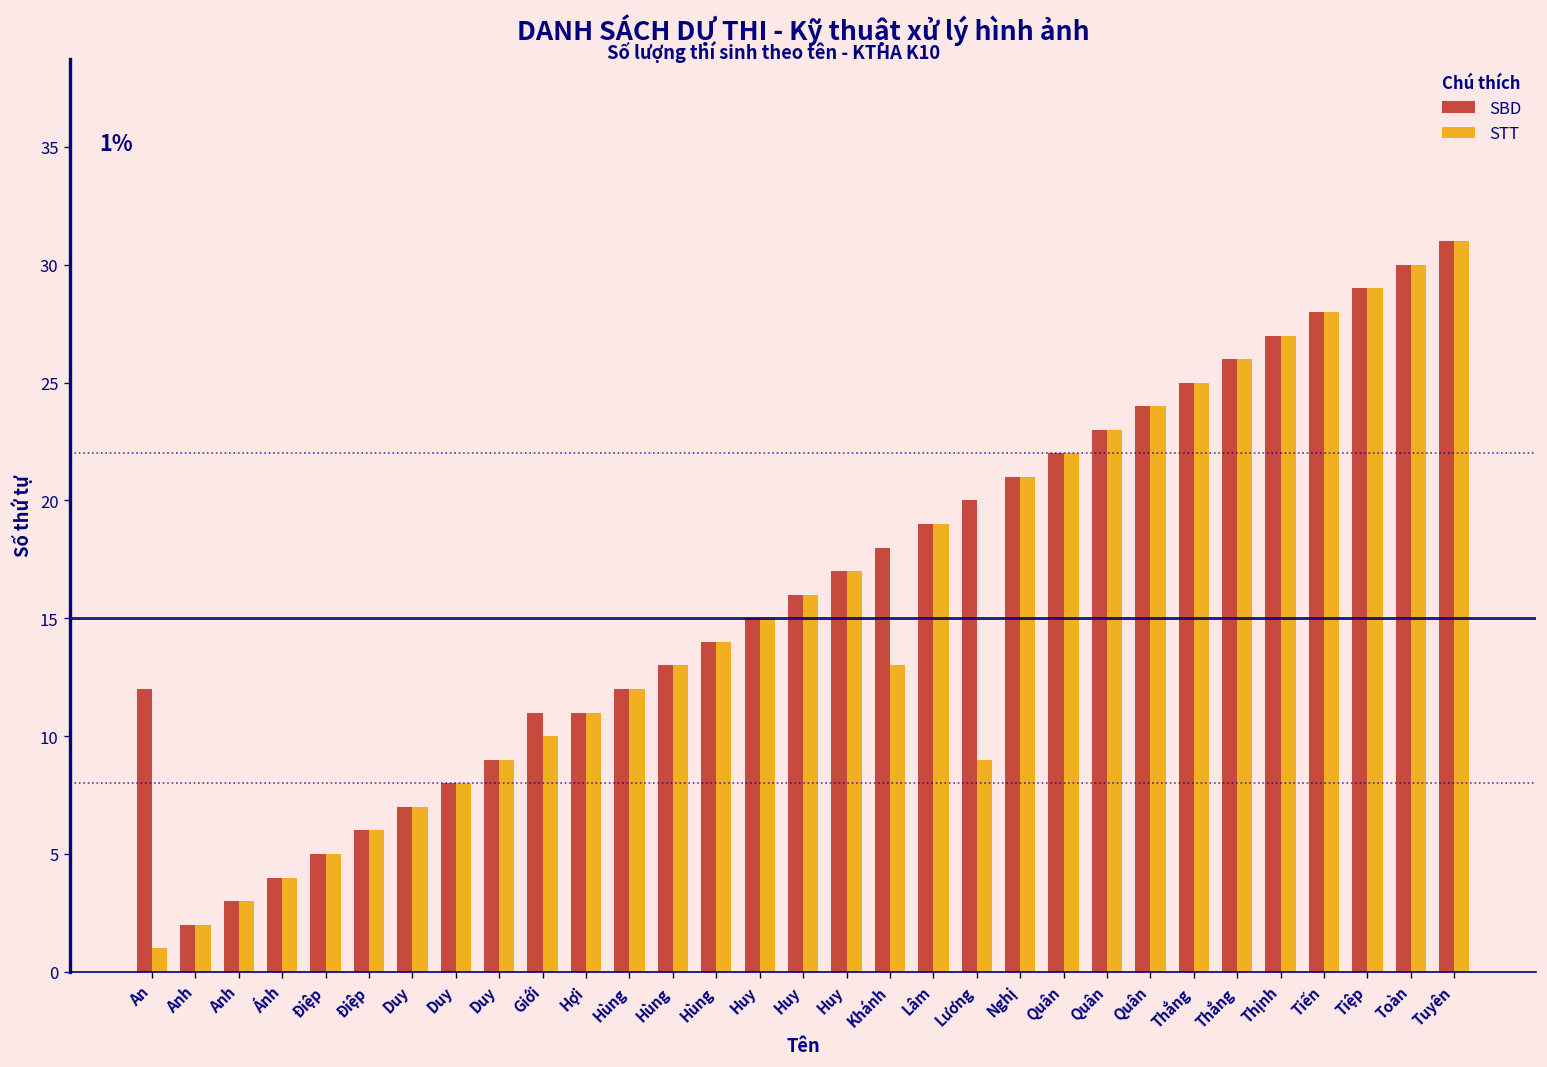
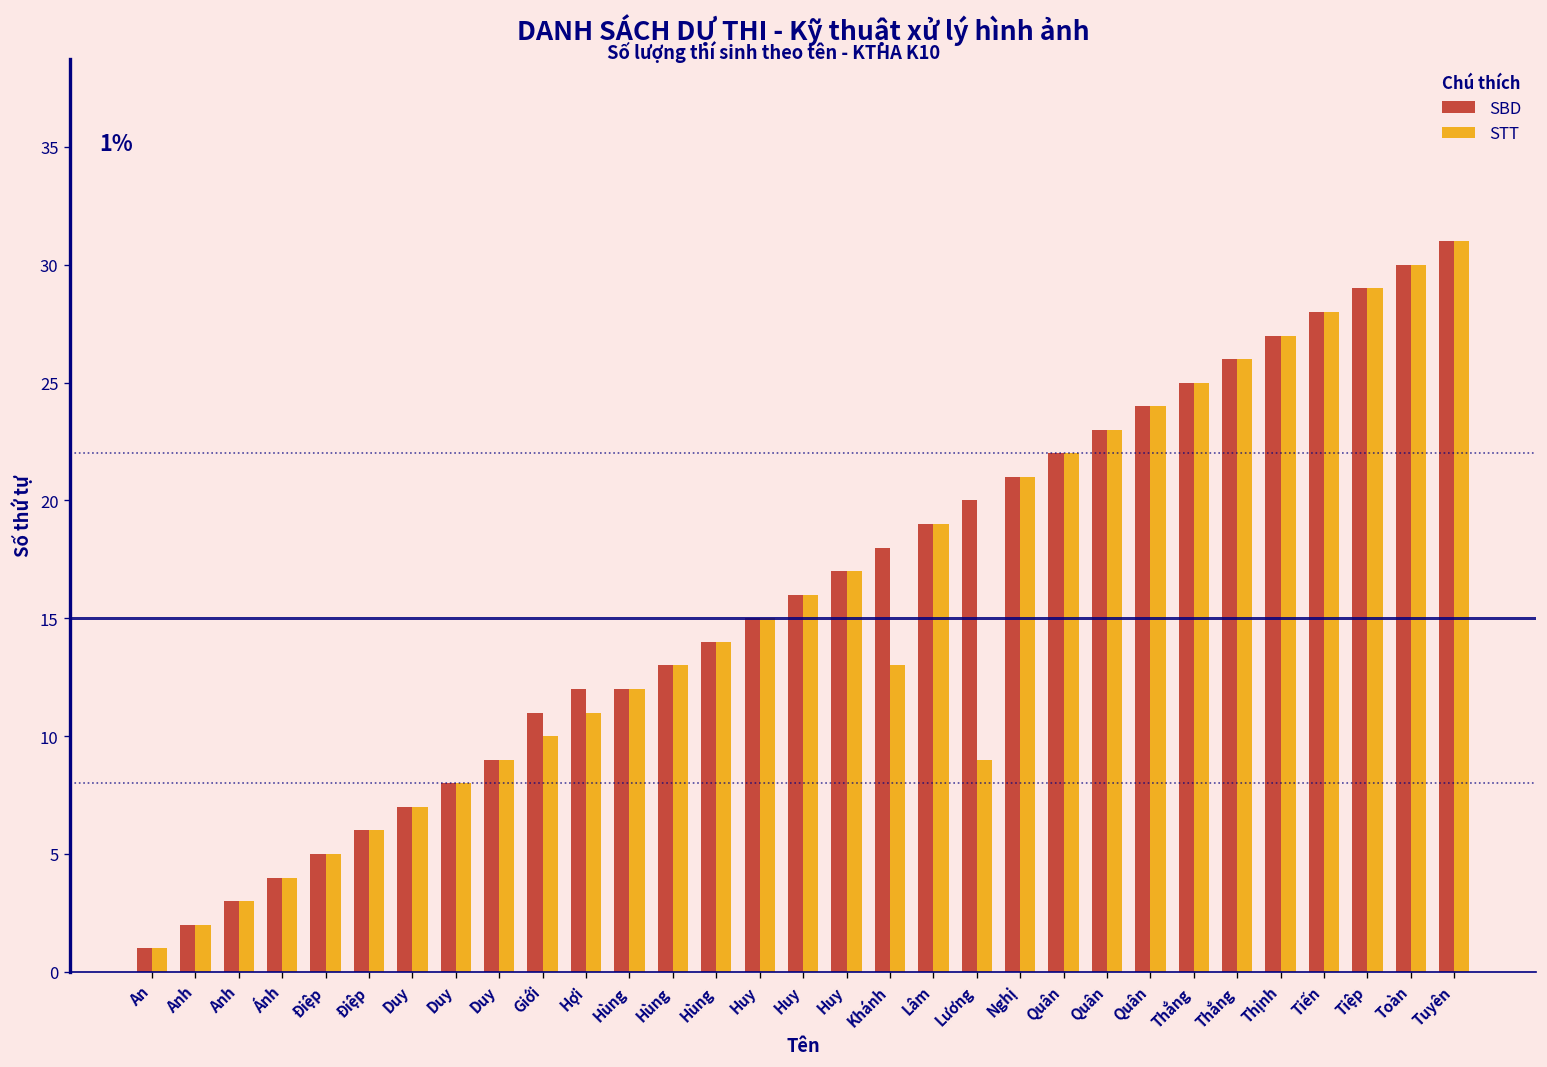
  {
    "SBD": {
-     "An": 12,
+     "An": 1,
      "Ánh": 4,
      "Giới": 11,
-     "Hợi": 11,
+     "Hợi": 12,
      "Khánh": 18,
      "Lâm": 19,
      "Lương": 20,
      "Nghị": 21,
      "Thịnh": 27,
      "Tiến": 28,
      "Tiệp": 29,
      "Toàn": 30,
      "Tuyên": 31
    },
    "STT": {
      "An": 1,
      "Ánh": 4,
      "Giới": 10,
      "Hợi": 11,
      "Khánh": 13,
      "Lâm": 19,
      "Lương": 9,
      "Nghị": 21,
      "Thịnh": 27,
      "Tiến": 28,
      "Tiệp": 29,
      "Toàn": 30,
      "Tuyên": 31
    }
  }
